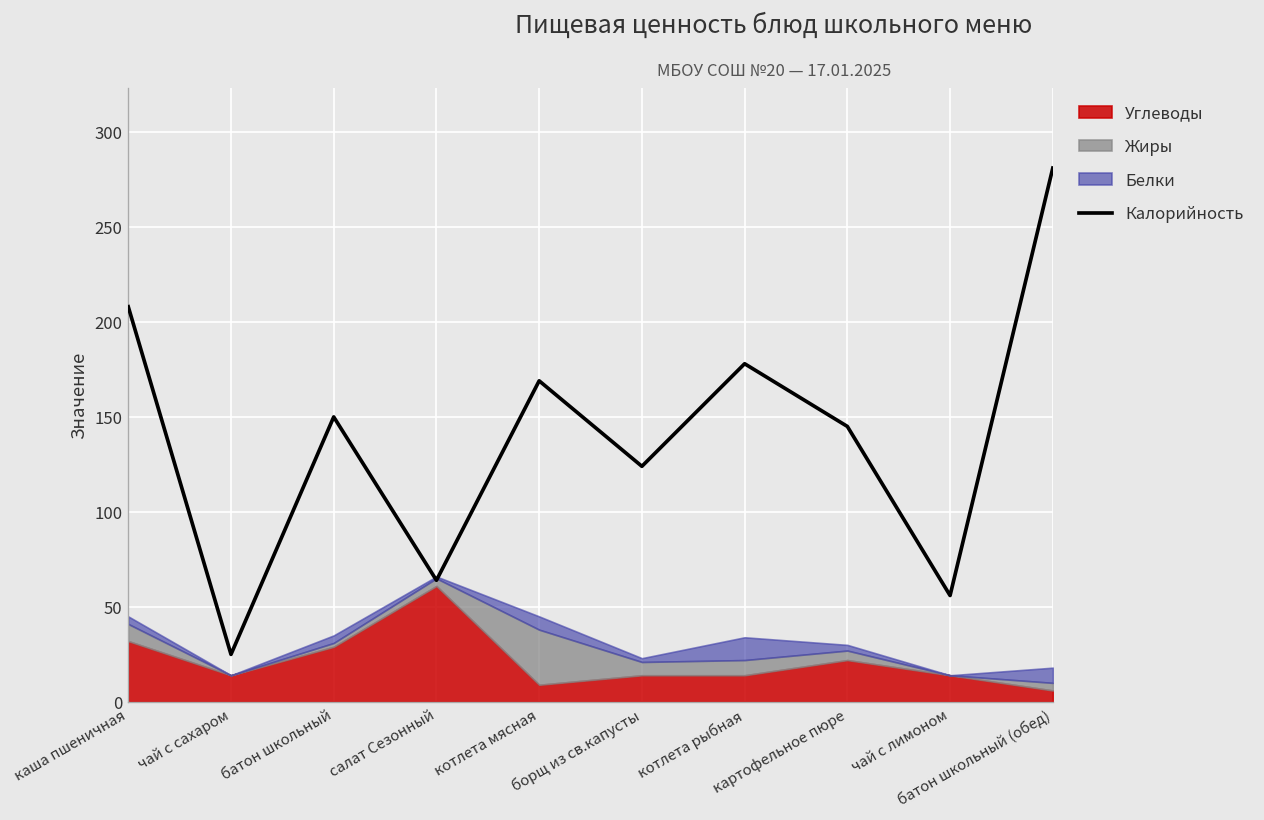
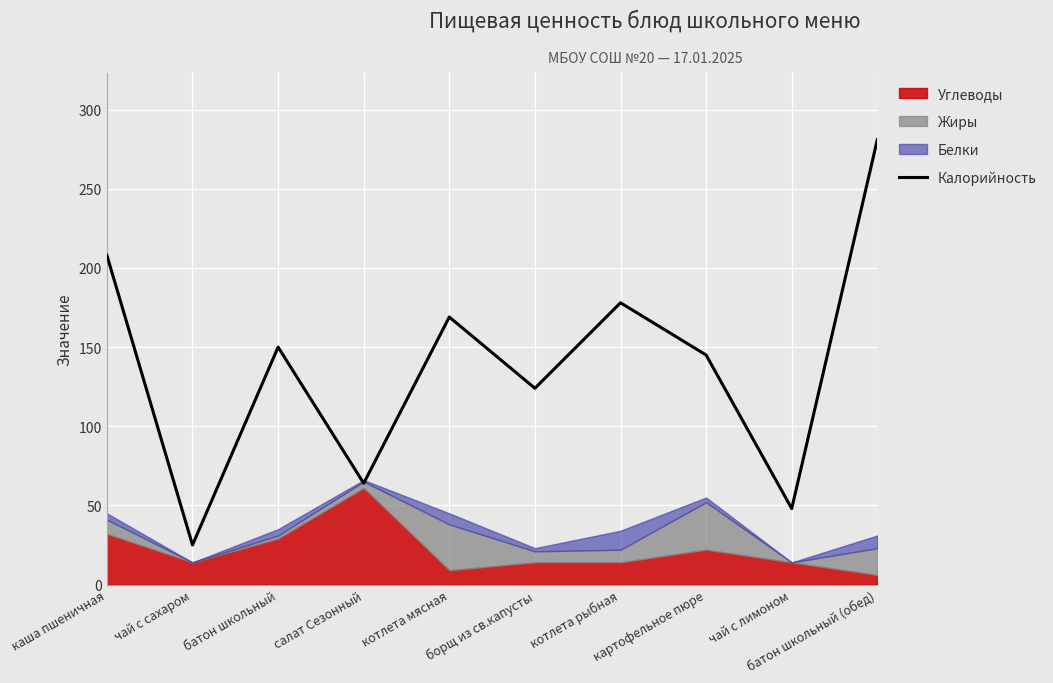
  {
    "Калорийность": {
      "каша пшеничная": 208,
      "чай с сахаром": 25,
      "батон школьный": 150,
      "котлета мясная": 169,
      "борщ из св.капусты": 124,
      "котлета рыбная": 178,
      "картофельное пюре": 145,
-     "чай с лимоном": 56,
+     "чай с лимоном": 48,
      "батон школьный (обед)": 281
    },
    "Углеводы": {
      "каша пшеничная": 32,
      "батон школьный": 29,
      "салат Сезонный": 61,
      "котлета мясная": 9,
      "борщ из св.капусты": 14,
      "котлета рыбная": 14,
      "картофельное пюре": 22,
      "батон школьный (обед)": 6
    },
    "Жиры": {
      "каша пшеничная": 9,
      "батон школьный": 2,
      "котлета мясная": 29,
      "борщ из св.капусты": 7,
      "котлета рыбная": 8,
-     "картофельное пюре": 5,
-     "батон школьный (обед)": 4
+     "картофельное пюре": 30,
+     "батон школьный (обед)": 17
    },
    "Белки": {
      "каша пшеничная": 4,
      "батон школьный": 4,
      "котлета мясная": 7,
      "борщ из св.капусты": 2,
      "котлета рыбная": 12,
      "картофельное пюре": 3,
      "батон школьный (обед)": 8
    }
  }
